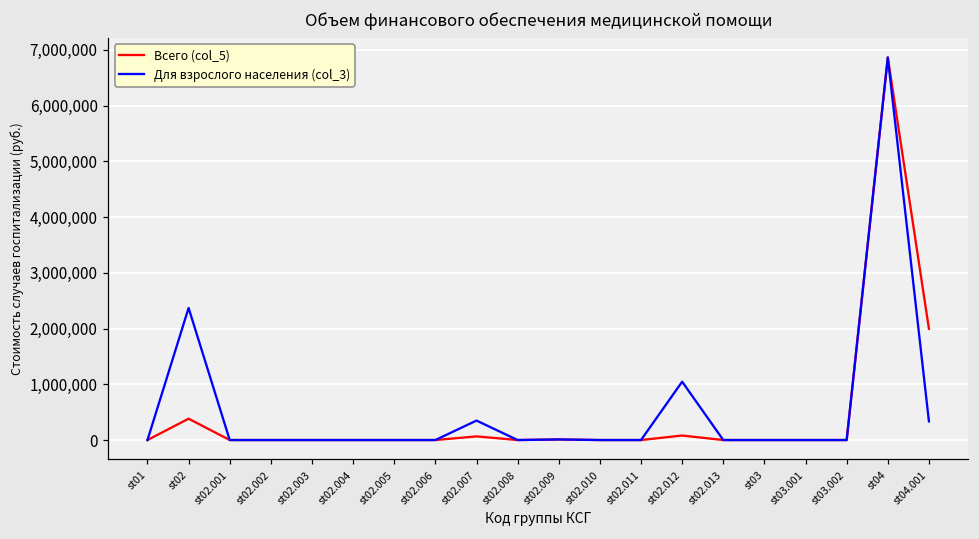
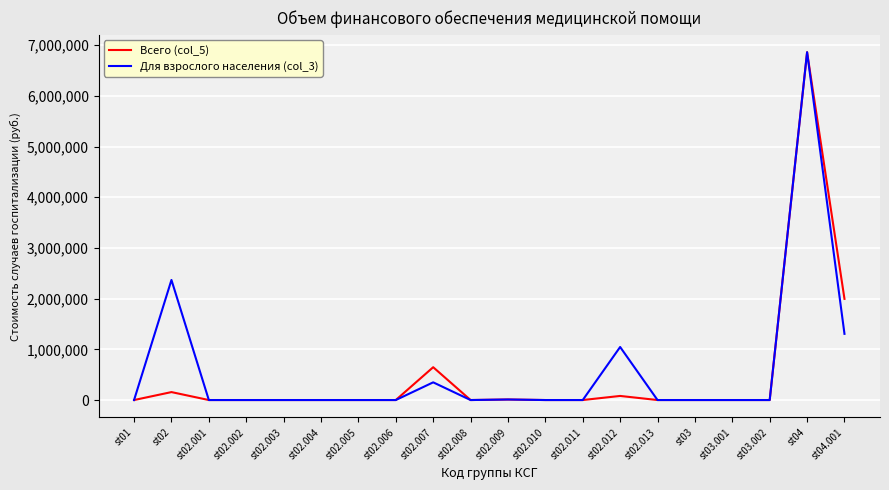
  {
    "Всего (col_5)": {
-     "st02": "400,000",
-     "st02.007": "100,000",
+     "st02": "200,000",
+     "st02.007": "600,000",
      "st02.012": "100,000",
      "st04.001": "2,000,000"
    },
    "Для взрослого населения (col_3)": {
      "st02": "2,400,000",
      "st02.007": "300,000",
      "st02.012": "1,000,000",
-     "st04.001": "300,000"
+     "st04.001": "1,300,000"
    }
  }
